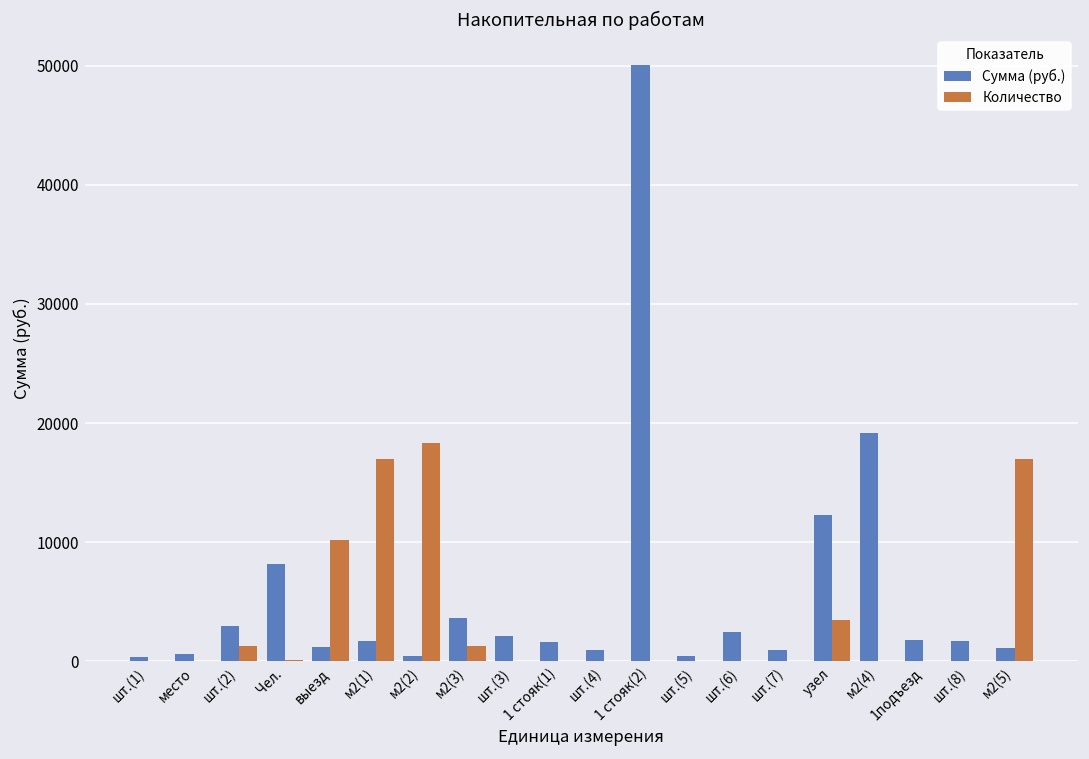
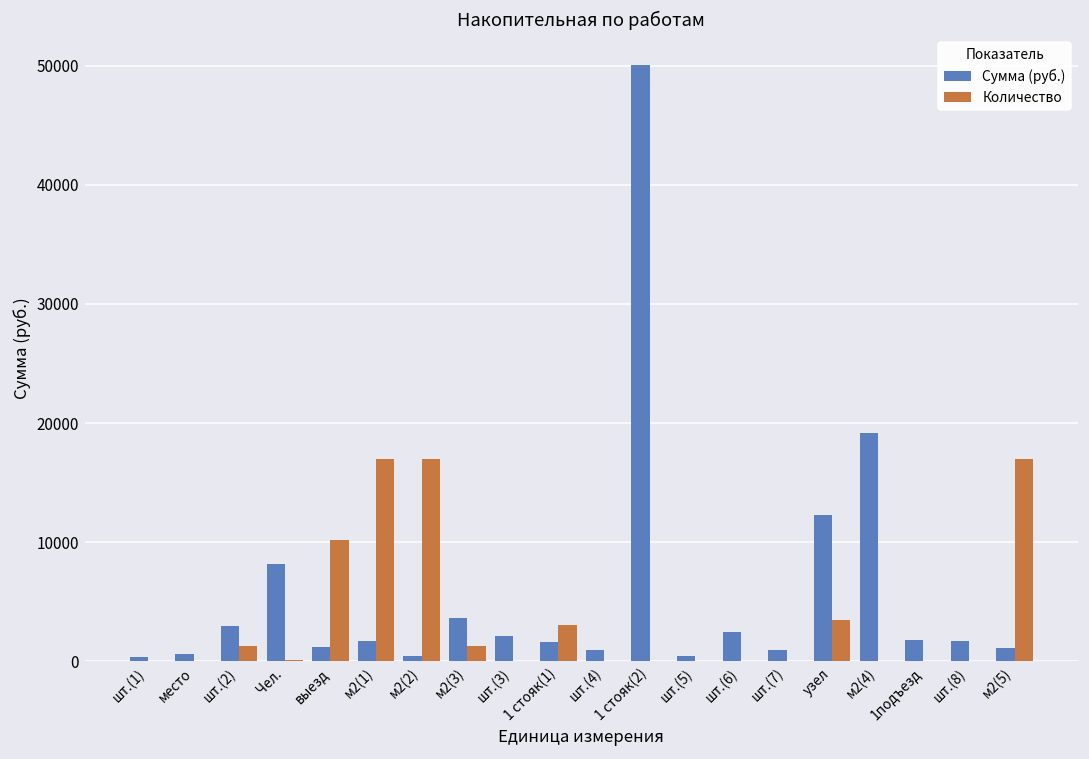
  {
    "Сумма (руб.)": {
      "шт.(1)": 400,
      "место": 600,
      "шт.(2)": 3000,
      "Чел.": 8100,
      "выезд": 1200,
      "м2(1)": 1700,
      "м2(2)": 400,
      "м2(3)": 3600,
      "шт.(3)": 2100,
      "1 стояк(1)": 1600,
      "шт.(4)": 1000,
      "1 стояк(2)": 50100,
      "шт.(5)": 400,
      "шт.(6)": 2500,
      "шт.(7)": 900,
      "узел": 12300,
      "м2(4)": 19100,
      "1подъезд": 1800,
      "шт.(8)": 1700,
      "м2(5)": 1100
    },
    "Количество": {
      "шт.(2)": 1300,
      "выезд": 10200,
      "м2(1)": 17000,
-     "м2(2)": 18400,
+     "м2(2)": 17000,
      "м2(3)": 1200,
-     "1 стояк(1)": 0,
+     "1 стояк(1)": 3100,
      "узел": 3500,
      "м2(5)": 17000
    }
  }
